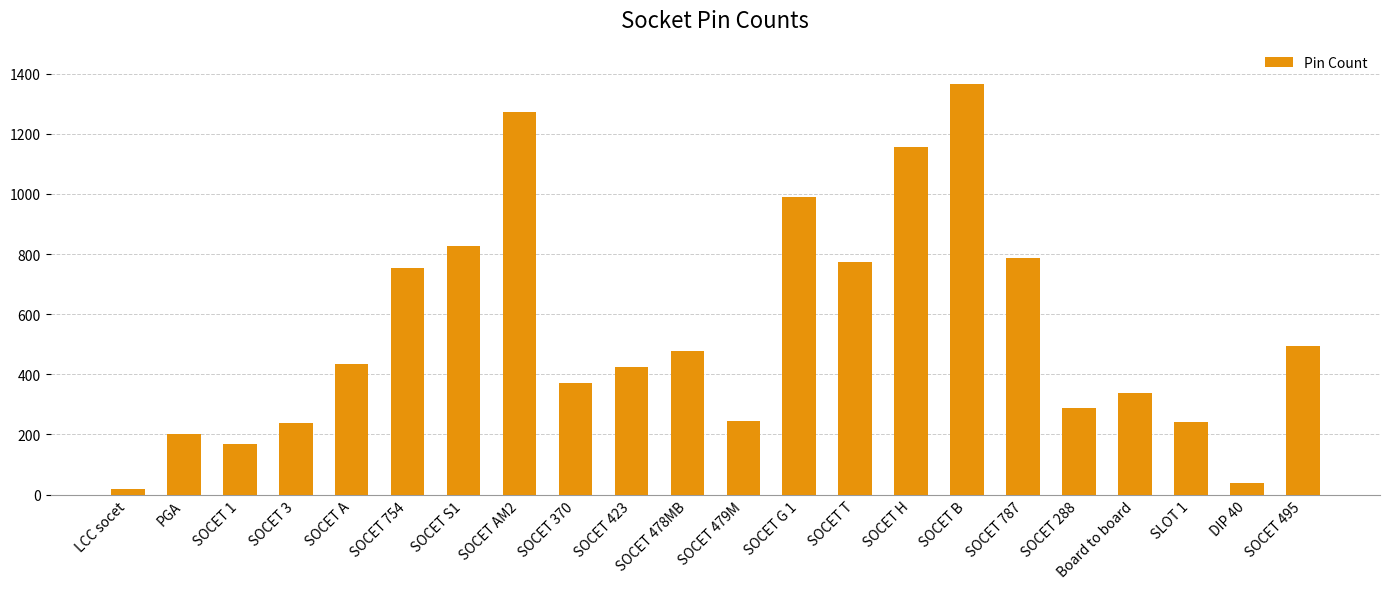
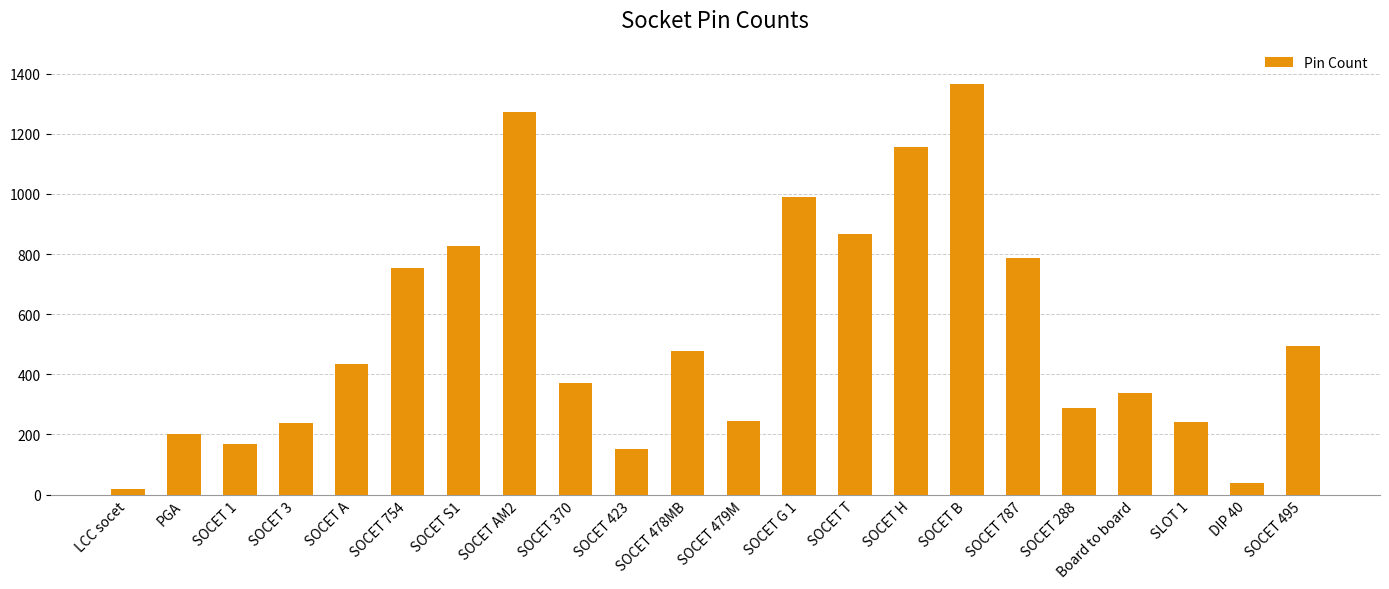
  {
    "LCC socet": 20,
    "PGA": 200,
    "SOCET 1": 170,
    "SOCET 3": 240,
    "SOCET A": 430,
    "SOCET 754": 750,
    "SOCET S1": 830,
    "SOCET AM2": 1270,
    "SOCET 370": 370,
-   "SOCET 423": 420,
+   "SOCET 423": 150,
    "SOCET 478MB": 480,
    "SOCET 479M": 240,
    "SOCET G 1": 990,
-   "SOCET T": 780,
+   "SOCET T": 870,
    "SOCET H": 1160,
    "SOCET B": 1370,
    "SOCET 787": 790,
    "SOCET 288": 290,
    "Board to board": 340,
    "SLOT 1": 240,
    "DIP 40": 40,
    "SOCET 495": 500
  }
